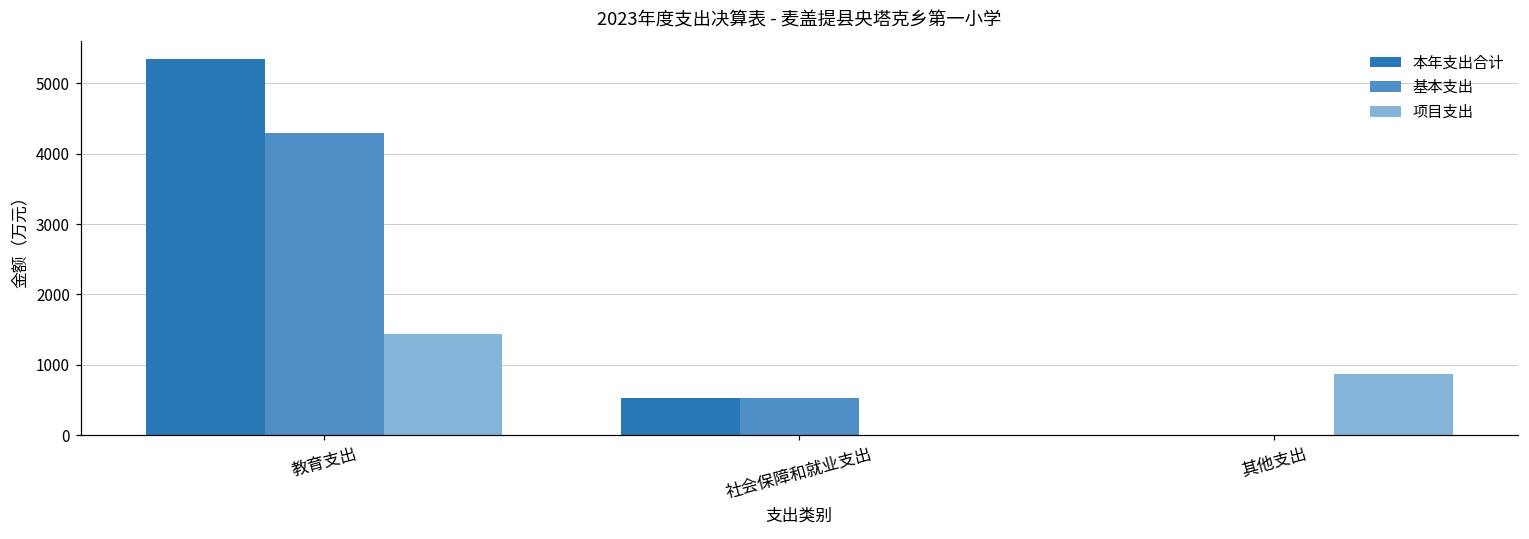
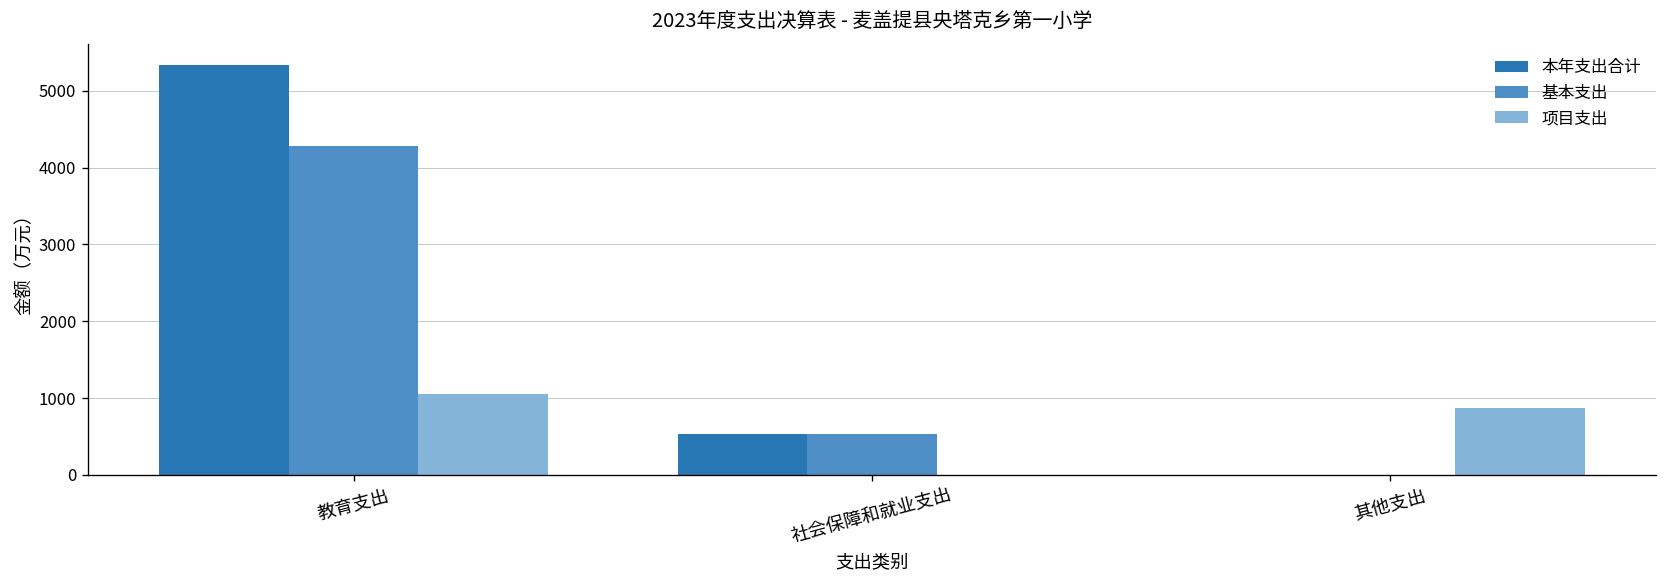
  {
    "项目支出": {
-     "教育支出": 1400,
+     "教育支出": 1100,
      "社会保障和就业支出": 0,
      "其他支出": 900
    }
  }
